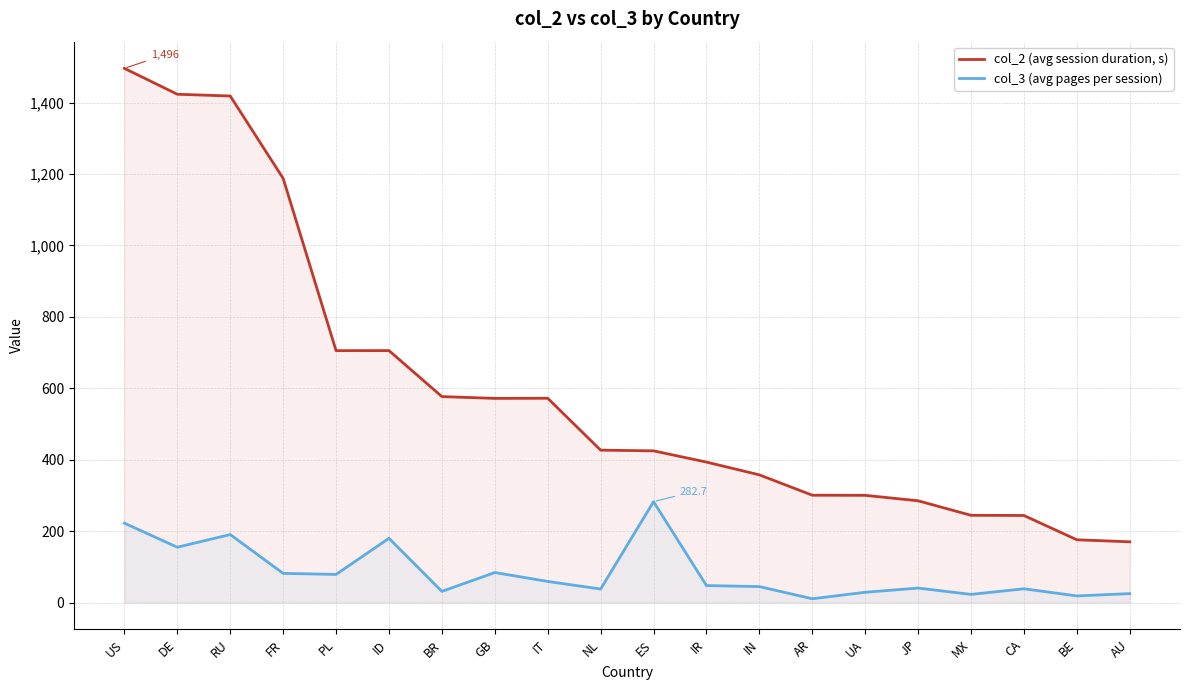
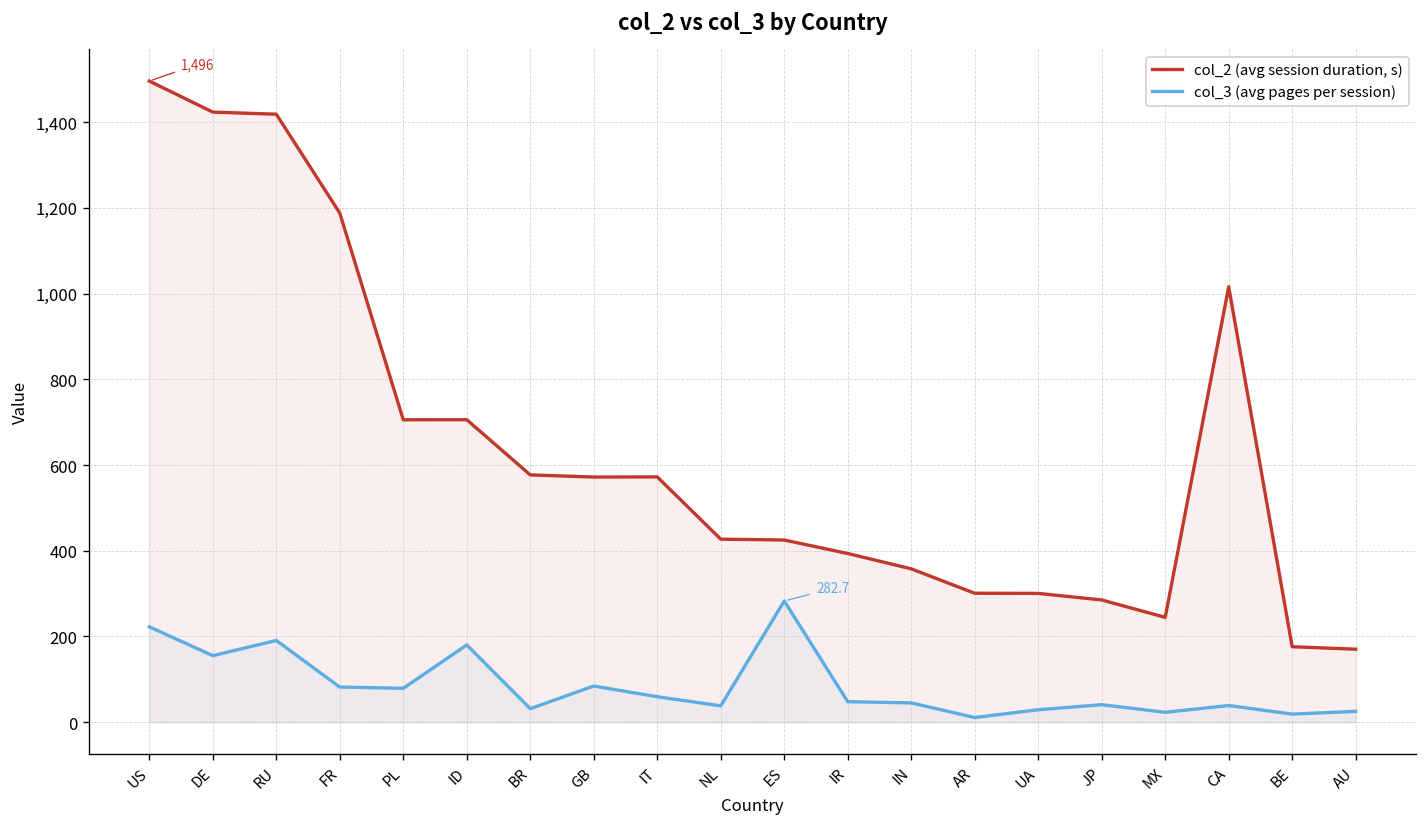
  {
    "col_2 (avg session duration, s)": {
      "DE": "1,420",
      "RU": "1,420",
      "FR": "1,190",
      "PL": "710",
      "ID": "710",
      "BR": "580",
      "GB": "570",
      "IT": "570",
      "NL": "430",
      "ES": "420",
      "IR": "390",
      "IN": "360",
      "AR": "300",
      "UA": "300",
      "JP": "290",
      "MX": "240",
-     "CA": "240",
+     "CA": "1,020",
      "BE": "180",
      "AU": "170"
    },
    "col_3 (avg pages per session)": {
      "ES": "282.7"
    }
  }
